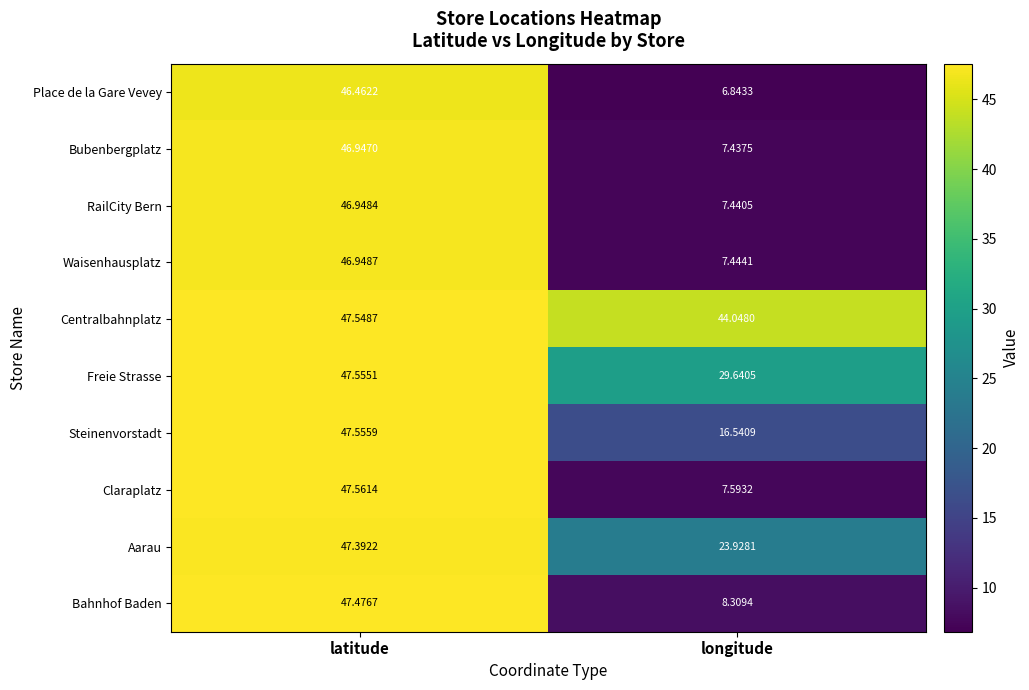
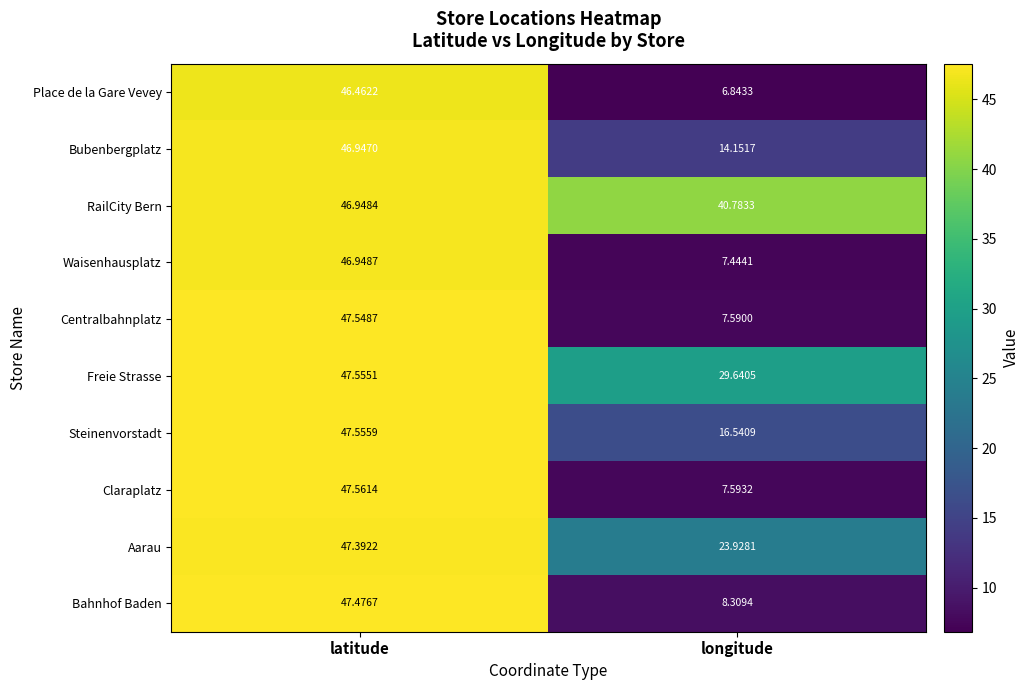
  {
    "Place de la Gare Vevey": {
      "latitude": 46.4622,
      "longitude": 6.8433
    },
    "Bubenbergplatz": {
      "latitude": 46.9470,
-     "longitude": 7.4375
+     "longitude": 14.1517
    },
    "RailCity Bern": {
      "latitude": 46.9484,
-     "longitude": 7.4405
+     "longitude": 40.7833
    },
    "Waisenhausplatz": {
      "latitude": 46.9487,
      "longitude": 7.4441
    },
    "Centralbahnplatz": {
      "latitude": 47.5487,
-     "longitude": 44.0480
+     "longitude": 7.5900
    },
    "Freie Strasse": {
      "latitude": 47.5551,
      "longitude": 29.6405
    },
    "Steinenvorstadt": {
      "latitude": 47.5559,
      "longitude": 16.5409
    },
    "Claraplatz": {
      "latitude": 47.5614,
      "longitude": 7.5932
    },
    "Aarau": {
      "latitude": 47.3922,
      "longitude": 23.9281
    },
    "Bahnhof Baden": {
      "latitude": 47.4767,
      "longitude": 8.3094
    }
  }
